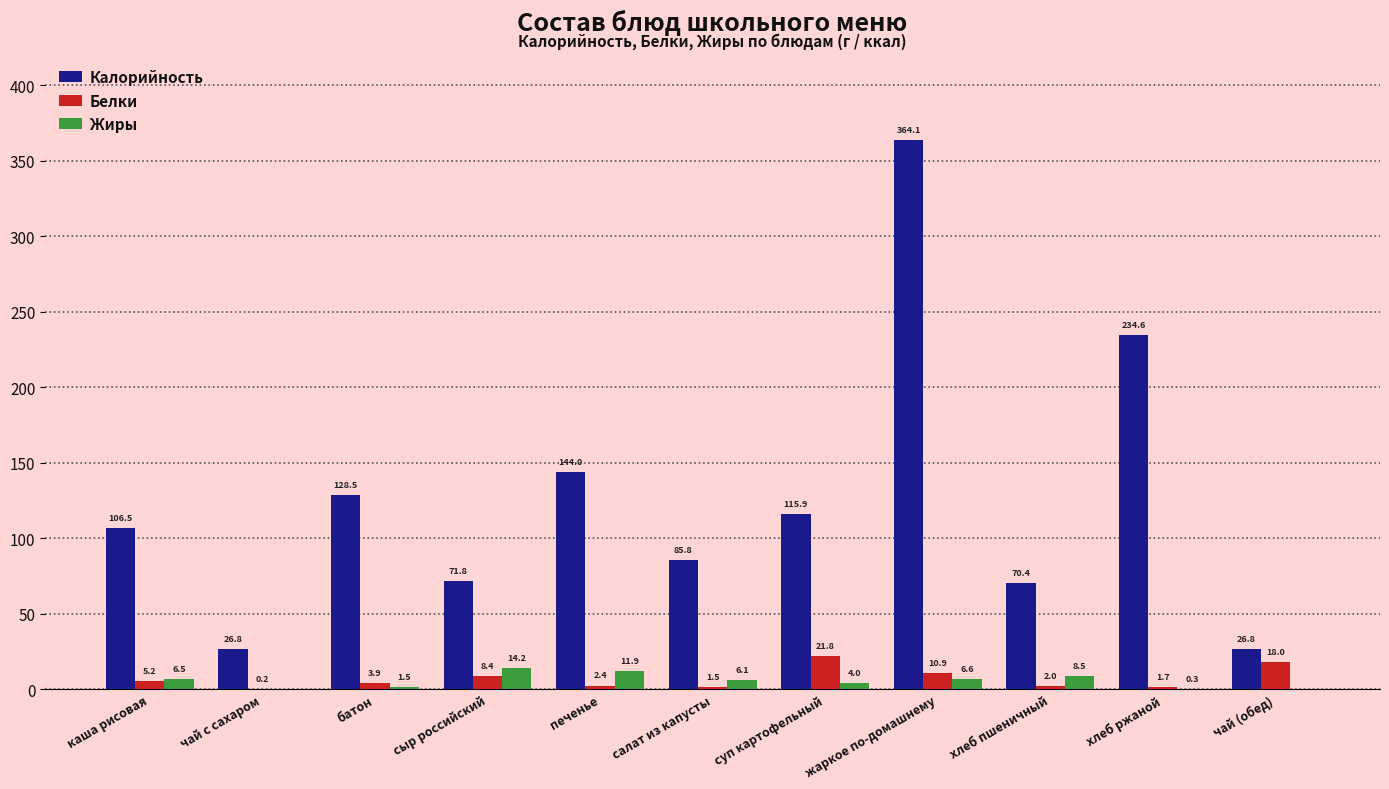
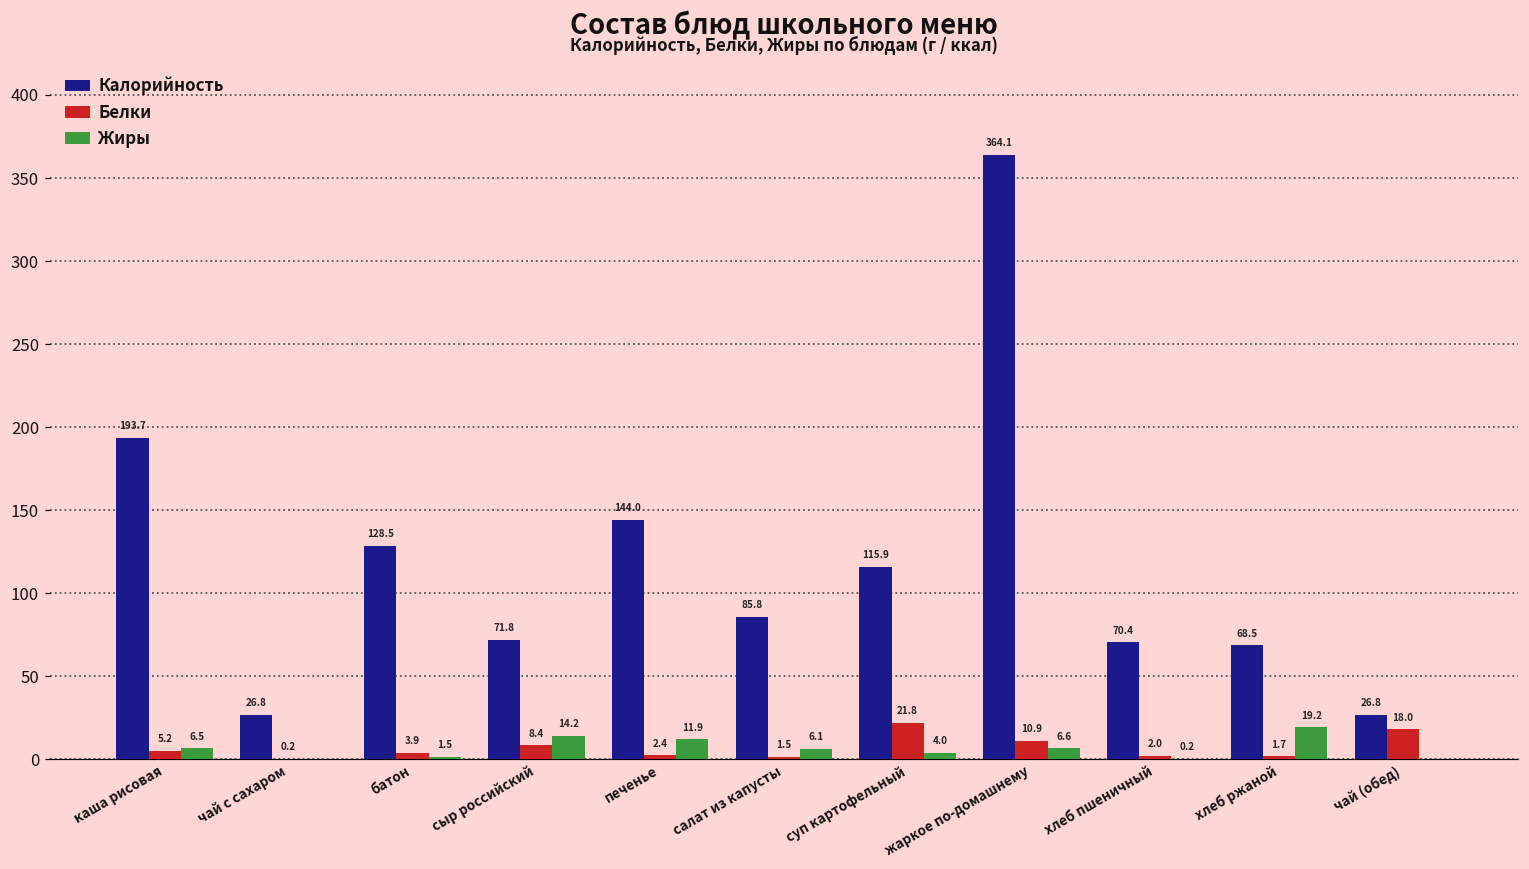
  {
    "Калорийность": {
-     "каша рисовая": 106.5,
+     "каша рисовая": 193.7,
      "чай с сахаром": 26.8,
      "батон": 128.5,
      "сыр российский": 71.8,
      "печенье": 144.0,
      "салат из капусты": 85.8,
      "суп картофельный": 115.9,
      "жаркое по-домашнему": 364.1,
      "хлеб пшеничный": 70.4,
-     "хлеб ржаной": 234.6,
+     "хлеб ржаной": 68.5,
      "чай (обед)": 26.8
    },
    "Белки": {
      "каша рисовая": 5.2,
      "чай с сахаром": 0.2,
      "батон": 3.9,
      "сыр российский": 8.4,
      "печенье": 2.4,
      "салат из капусты": 1.5,
      "суп картофельный": 21.8,
      "жаркое по-домашнему": 10.9,
      "хлеб пшеничный": 2.0,
      "хлеб ржаной": 1.7,
      "чай (обед)": 18.0
    },
    "Жиры": {
      "каша рисовая": 6.5,
      "батон": 1.5,
      "сыр российский": 14.2,
      "печенье": 11.9,
      "салат из капусты": 6.1,
      "суп картофельный": 4.0,
      "жаркое по-домашнему": 6.6,
-     "хлеб пшеничный": 8.5,
-     "хлеб ржаной": 0.3
+     "хлеб пшеничный": 0.2,
+     "хлеб ржаной": 19.2
    }
  }
